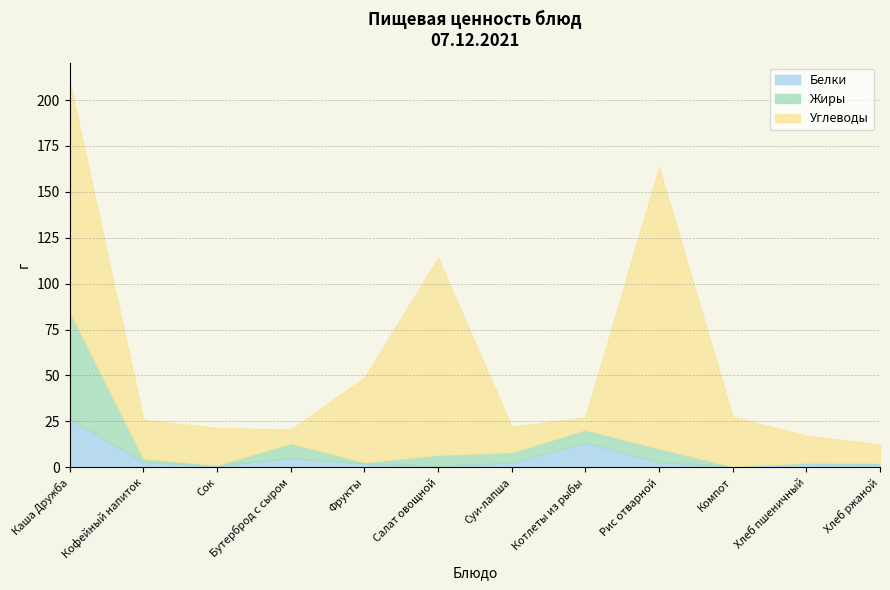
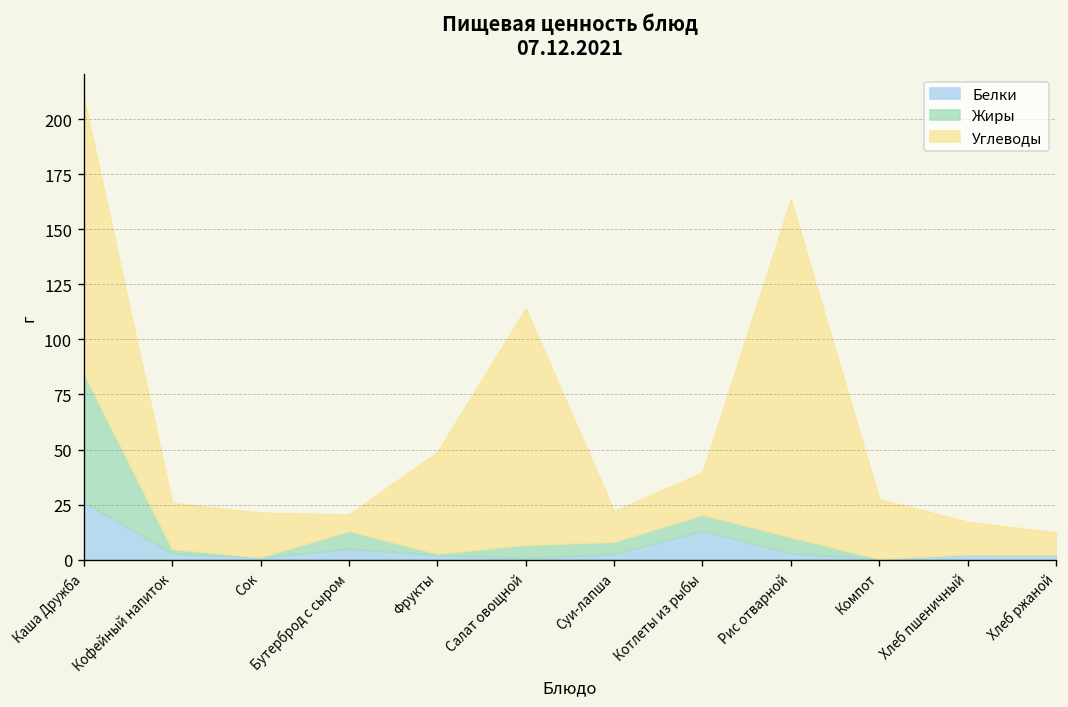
  {
    "Углеводы": {
      "Каша Дружба": 125,
      "Кофейный напиток": 21,
      "Сок": 20,
      "Бутерброд с сыром": 7,
      "Фрукты": 46,
      "Салат овощной": 107,
      "Суи-лапша": 14,
-     "Котлеты из рыбы": 7,
+     "Котлеты из рыбы": 19,
      "Рис отварной": 153,
      "Компот": 27,
      "Хлеб пшеничный": 15,
      "Хлеб ржаной": 10
    }
  }
